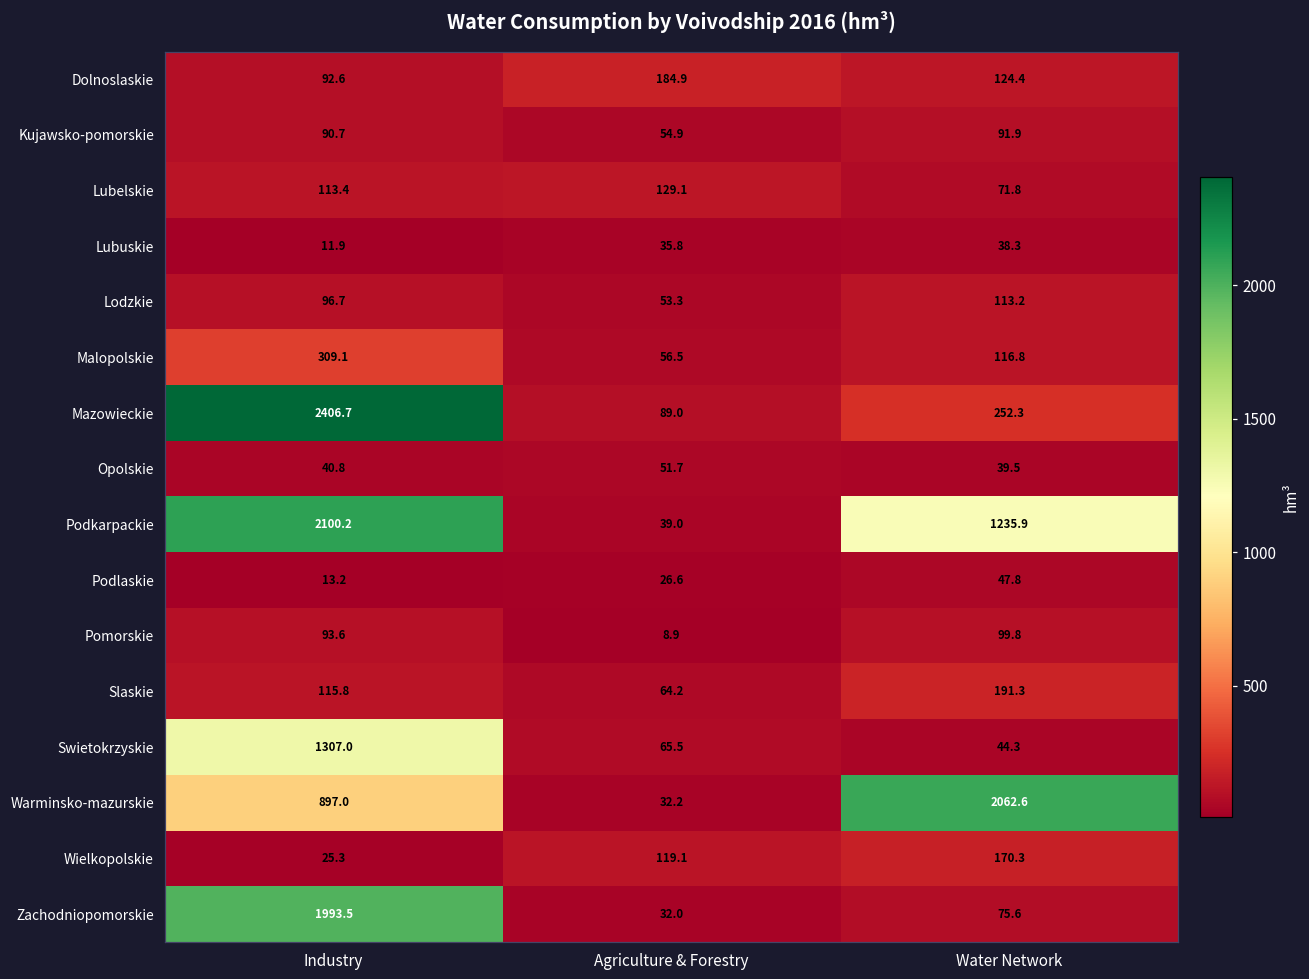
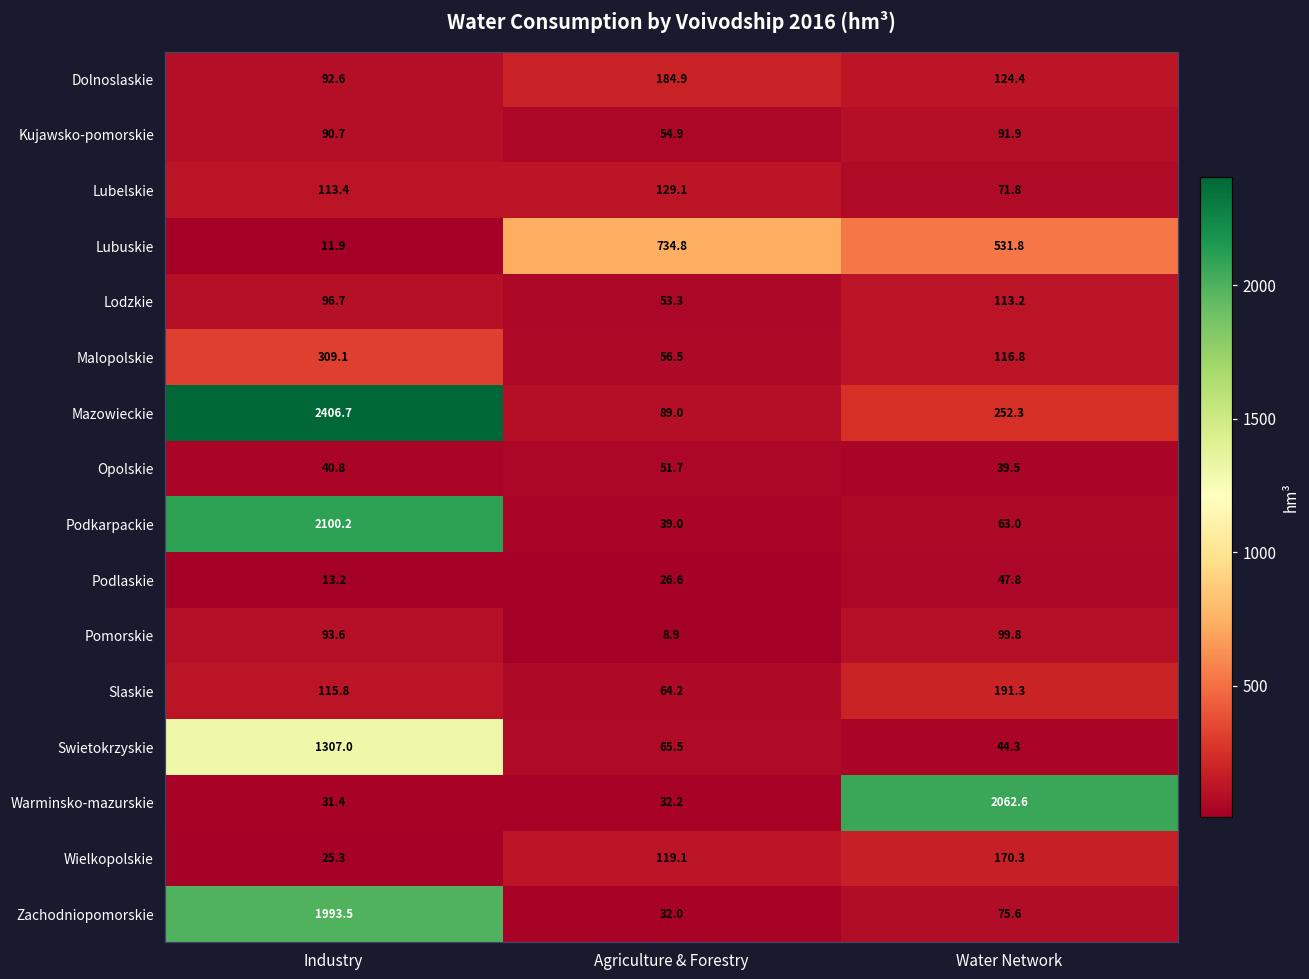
  {
    "Dolnoslaskie": {
      "Industry": 92.6,
      "Agriculture & Forestry": 184.9,
      "Water Network": 124.4
    },
    "Kujawsko-pomorskie": {
      "Industry": 90.7,
      "Agriculture & Forestry": 54.9,
      "Water Network": 91.9
    },
    "Lubelskie": {
      "Industry": 113.4,
      "Agriculture & Forestry": 129.1,
      "Water Network": 71.8
    },
    "Lubuskie": {
      "Industry": 11.9,
-     "Agriculture & Forestry": 35.8,
-     "Water Network": 38.3
+     "Agriculture & Forestry": 734.8,
+     "Water Network": 531.8
    },
    "Lodzkie": {
      "Industry": 96.7,
      "Agriculture & Forestry": 53.3,
      "Water Network": 113.2
    },
    "Malopolskie": {
      "Industry": 309.1,
      "Agriculture & Forestry": 56.5,
      "Water Network": 116.8
    },
    "Mazowieckie": {
      "Industry": 2406.7,
      "Agriculture & Forestry": 89.0,
      "Water Network": 252.3
    },
    "Opolskie": {
      "Industry": 40.8,
      "Agriculture & Forestry": 51.7,
      "Water Network": 39.5
    },
    "Podkarpackie": {
      "Industry": 2100.2,
      "Agriculture & Forestry": 39.0,
-     "Water Network": 1235.9
+     "Water Network": 63.0
    },
    "Podlaskie": {
      "Industry": 13.2,
      "Agriculture & Forestry": 26.6,
      "Water Network": 47.8
    },
    "Pomorskie": {
      "Industry": 93.6,
      "Agriculture & Forestry": 8.9,
      "Water Network": 99.8
    },
    "Slaskie": {
      "Industry": 115.8,
      "Agriculture & Forestry": 64.2,
      "Water Network": 191.3
    },
    "Swietokrzyskie": {
      "Industry": 1307.0,
      "Agriculture & Forestry": 65.5,
      "Water Network": 44.3
    },
    "Warminsko-mazurskie": {
-     "Industry": 897.0,
+     "Industry": 31.4,
      "Agriculture & Forestry": 32.2,
      "Water Network": 2062.6
    },
    "Wielkopolskie": {
      "Industry": 25.3,
      "Agriculture & Forestry": 119.1,
      "Water Network": 170.3
    },
    "Zachodniopomorskie": {
      "Industry": 1993.5,
      "Agriculture & Forestry": 32.0,
      "Water Network": 75.6
    }
  }
